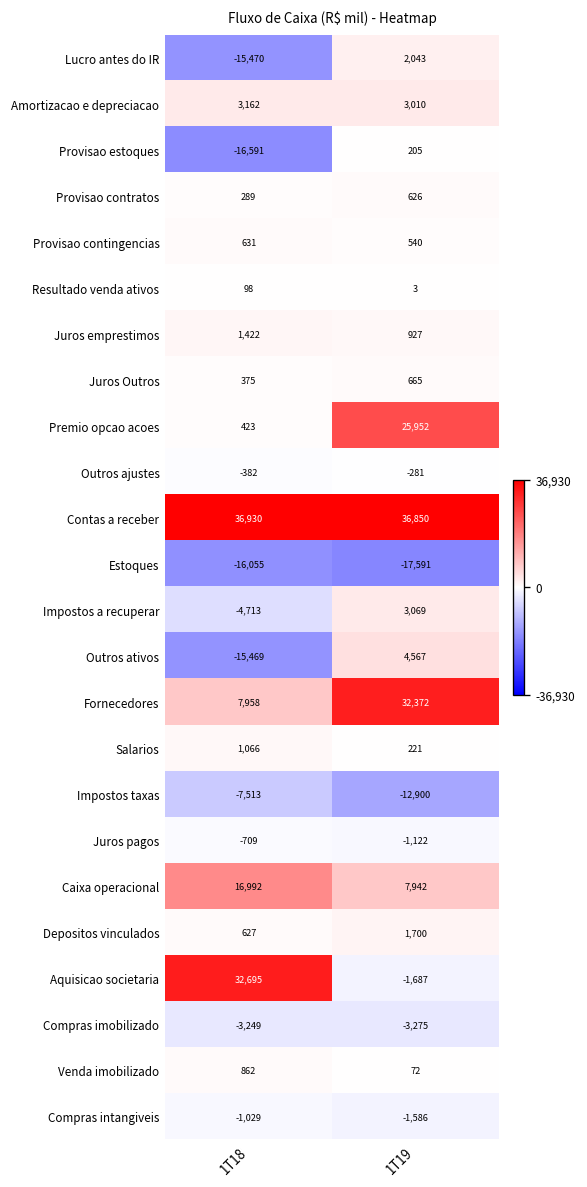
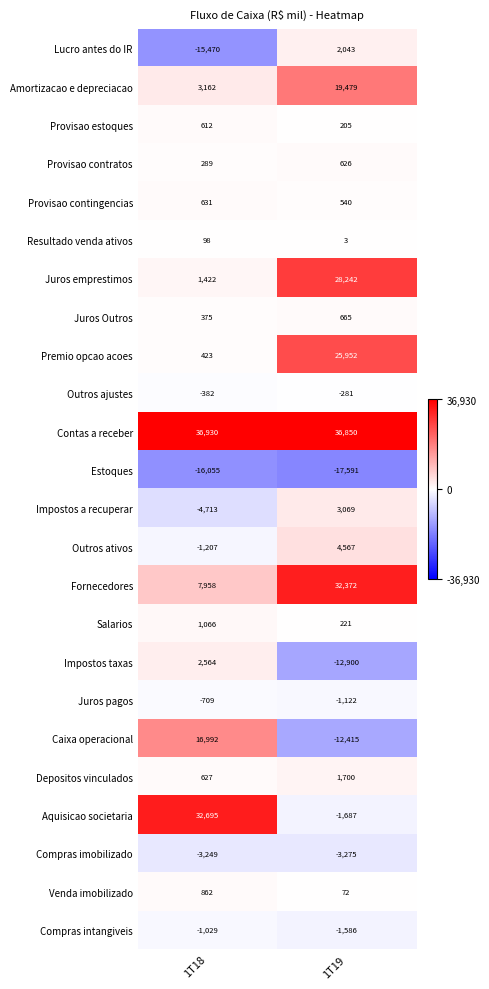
  {
    "Lucro antes do IR": {
      "1T18": "-15,470",
      "1T19": "2,043"
    },
    "Amortizacao e depreciacao": {
      "1T18": "3,162",
-     "1T19": "3,010"
+     "1T19": "19,479"
    },
    "Provisao estoques": {
-     "1T18": "-16,591",
+     "1T18": "612",
      "1T19": "205"
    },
    "Provisao contratos": {
      "1T18": "289",
      "1T19": "626"
    },
    "Provisao contingencias": {
      "1T18": "631",
      "1T19": "540"
    },
    "Resultado venda ativos": {
      "1T18": "98",
      "1T19": "3"
    },
    "Juros emprestimos": {
      "1T18": "1,422",
-     "1T19": "927"
+     "1T19": "28,242"
    },
    "Juros Outros": {
      "1T18": "375",
      "1T19": "665"
    },
    "Premio opcao acoes": {
      "1T18": "423",
      "1T19": "25,952"
    },
    "Outros ajustes": {
      "1T18": "-382",
      "1T19": "-281"
    },
    "Contas a receber": {
      "1T18": "36,930",
      "1T19": "36,850"
    },
    "Estoques": {
      "1T18": "-16,055",
      "1T19": "-17,591"
    },
    "Impostos a recuperar": {
      "1T18": "-4,713",
      "1T19": "3,069"
    },
    "Outros ativos": {
-     "1T18": "-15,469",
+     "1T18": "-1,207",
      "1T19": "4,567"
    },
    "Fornecedores": {
      "1T18": "7,958",
      "1T19": "32,372"
    },
    "Salarios": {
      "1T18": "1,066",
      "1T19": "221"
    },
    "Impostos taxas": {
-     "1T18": "-7,513",
+     "1T18": "2,564",
      "1T19": "-12,900"
    },
    "Juros pagos": {
      "1T18": "-709",
      "1T19": "-1,122"
    },
    "Caixa operacional": {
      "1T18": "16,992",
-     "1T19": "7,942"
+     "1T19": "-12,415"
    },
    "Depositos vinculados": {
      "1T18": "627",
      "1T19": "1,700"
    },
    "Aquisicao societaria": {
      "1T18": "32,695",
      "1T19": "-1,687"
    },
    "Compras imobilizado": {
      "1T18": "-3,249",
      "1T19": "-3,275"
    },
    "Venda imobilizado": {
      "1T18": "862",
      "1T19": "72"
    },
    "Compras intangiveis": {
      "1T18": "-1,029",
      "1T19": "-1,586"
    }
  }
